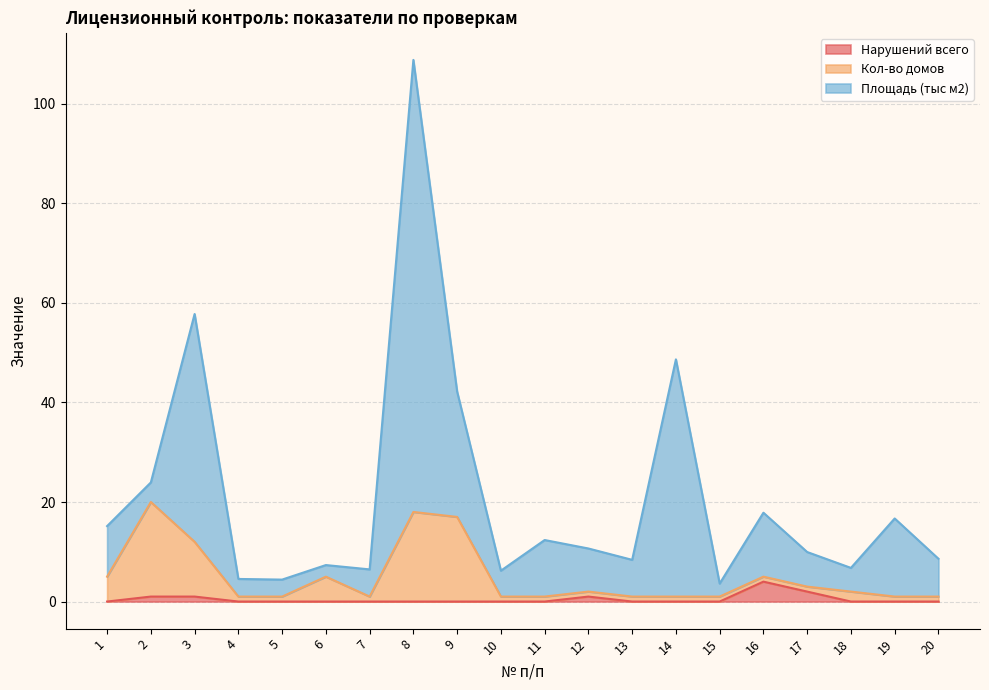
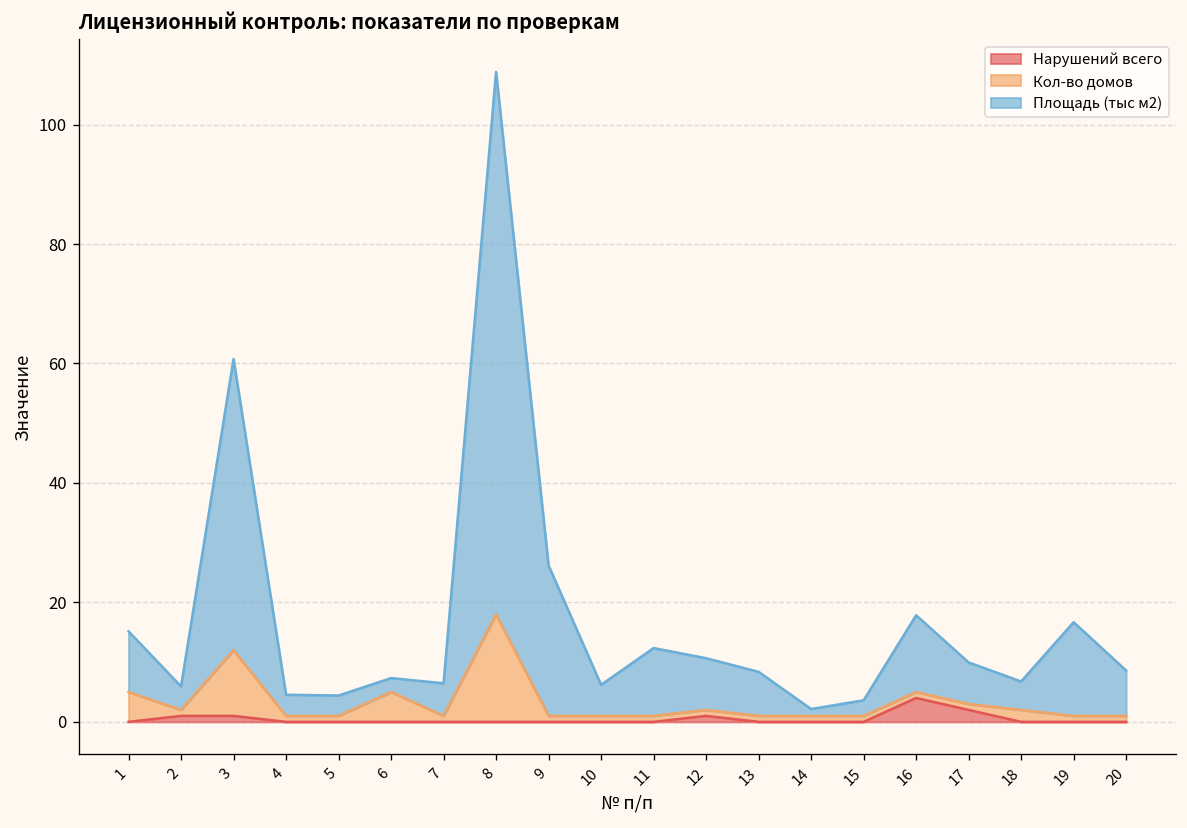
  {
    "Нарушений всего": {
      "1": 0,
      "2": 1,
      "3": 1,
      "4": 0,
      "5": 0,
      "6": 0,
      "7": 0,
      "8": 0,
      "9": 0,
      "10": 0,
      "11": 0,
      "12": 1,
      "13": 0,
      "14": 0,
      "15": 0,
      "16": 4,
      "17": 2,
      "18": 0,
      "19": 0,
      "20": 0
    },
    "Кол-во домов": {
      "1": 5,
-     "2": 19,
+     "2": 1,
      "3": 11,
      "4": 1,
      "5": 1,
      "6": 5,
      "7": 1,
      "8": 18,
-     "9": 17,
+     "9": 1,
      "10": 1,
      "11": 1,
      "12": 1,
      "13": 1,
      "14": 1,
      "15": 1,
      "16": 1,
      "17": 1,
      "18": 2,
      "19": 1,
      "20": 1
    },
    "Площадь (тыс м2)": {
      "1": 10,
      "2": 4,
-     "3": 46,
+     "3": 49,
      "4": 4,
      "5": 3,
      "6": 2,
      "7": 5,
      "8": 91,
      "9": 25,
      "10": 5,
      "11": 11,
      "12": 9,
      "13": 7,
-     "14": 48,
+     "14": 1,
      "15": 3,
      "16": 13,
      "17": 7,
      "18": 5,
      "19": 16,
      "20": 8
    }
  }
